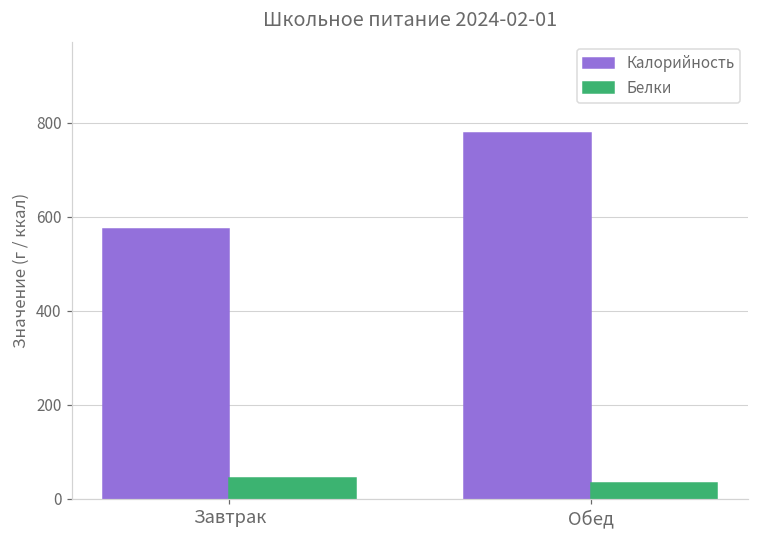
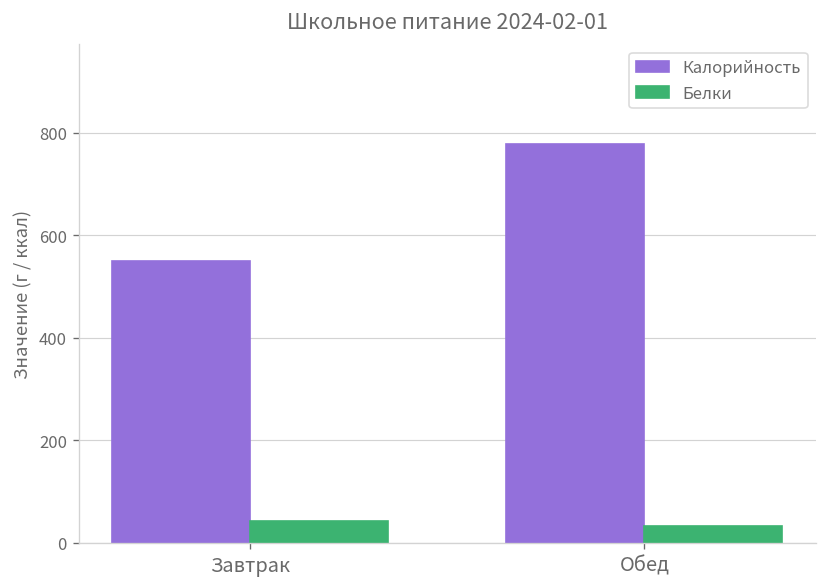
  {
    "Калорийность": {
-     "Завтрак": 570,
+     "Завтрак": 550,
      "Обед": 780
    },
    "Белки": {
      "Завтрак": 40,
      "Обед": 30
    }
  }
